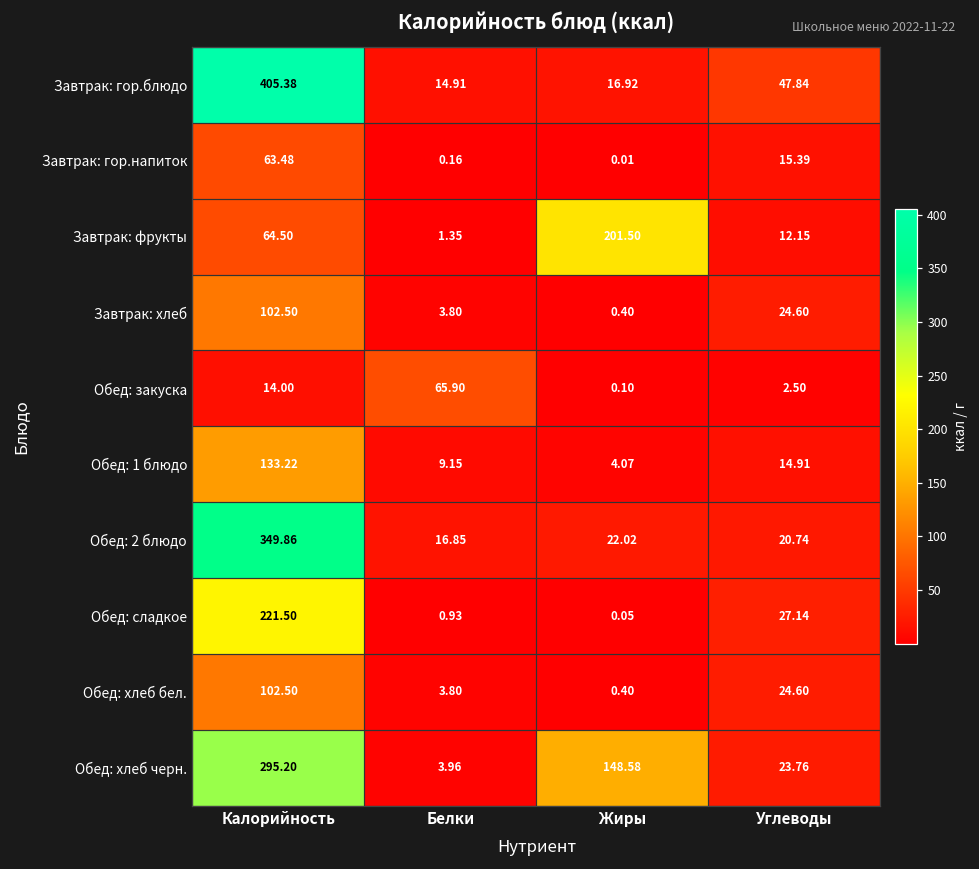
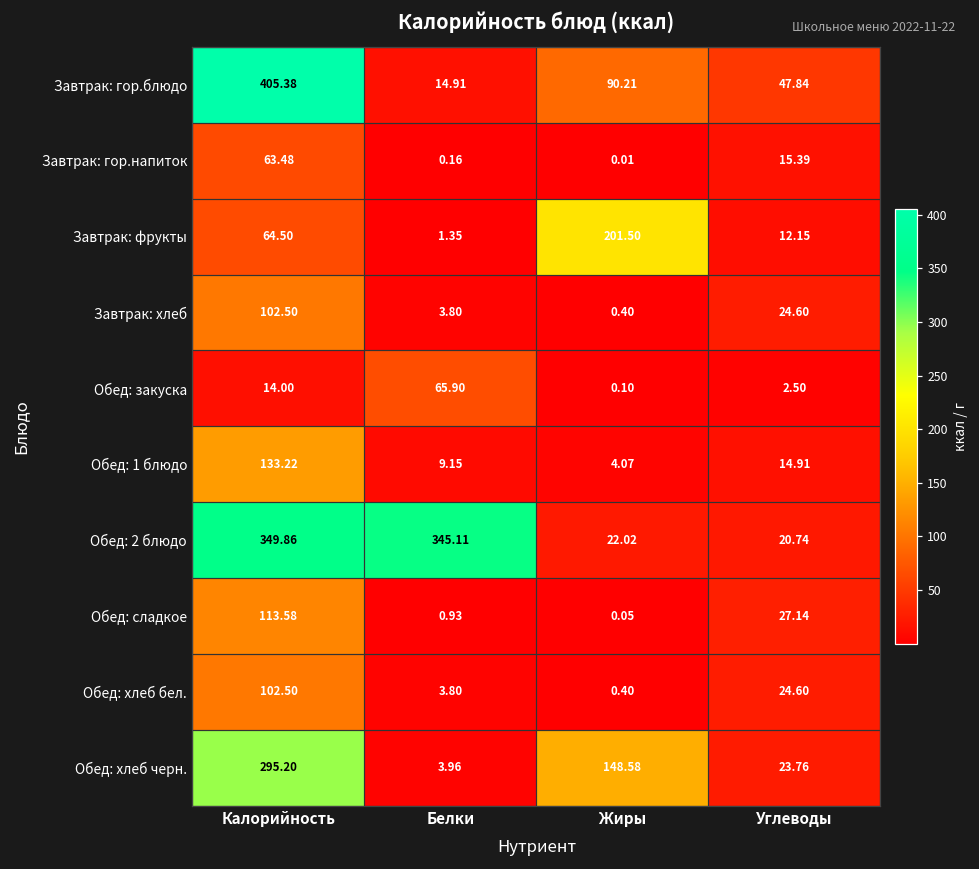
  {
    "Завтрак: гор.блюдо": {
      "Калорийность": 405.38,
      "Белки": 14.91,
-     "Жиры": 16.92,
+     "Жиры": 90.21,
      "Углеводы": 47.84
    },
    "Завтрак: гор.напиток": {
      "Калорийность": 63.48,
      "Белки": 0.16,
      "Жиры": 0.01,
      "Углеводы": 15.39
    },
    "Завтрак: фрукты": {
      "Калорийность": 64.50,
      "Белки": 1.35,
      "Жиры": 201.50,
      "Углеводы": 12.15
    },
    "Завтрак: хлеб": {
      "Калорийность": 102.50,
      "Белки": 3.80,
      "Жиры": 0.40,
      "Углеводы": 24.60
    },
    "Обед: закуска": {
      "Калорийность": 14.00,
      "Белки": 65.90,
      "Жиры": 0.10,
      "Углеводы": 2.50
    },
    "Обед: 1 блюдо": {
      "Калорийность": 133.22,
      "Белки": 9.15,
      "Жиры": 4.07,
      "Углеводы": 14.91
    },
    "Обед: 2 блюдо": {
      "Калорийность": 349.86,
-     "Белки": 16.85,
+     "Белки": 345.11,
      "Жиры": 22.02,
      "Углеводы": 20.74
    },
    "Обед: сладкое": {
-     "Калорийность": 221.50,
+     "Калорийность": 113.58,
      "Белки": 0.93,
      "Жиры": 0.05,
      "Углеводы": 27.14
    },
    "Обед: хлеб бел.": {
      "Калорийность": 102.50,
      "Белки": 3.80,
      "Жиры": 0.40,
      "Углеводы": 24.60
    },
    "Обед: хлеб черн.": {
      "Калорийность": 295.20,
      "Белки": 3.96,
      "Жиры": 148.58,
      "Углеводы": 23.76
    }
  }
